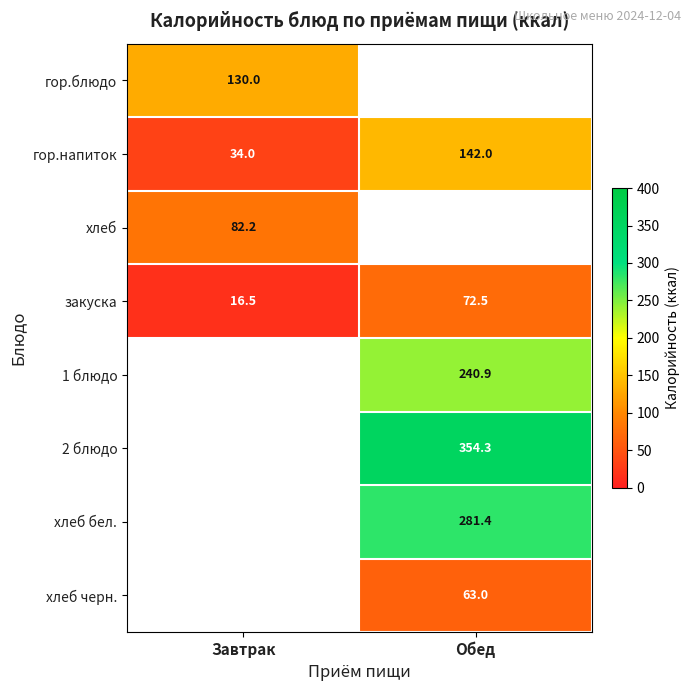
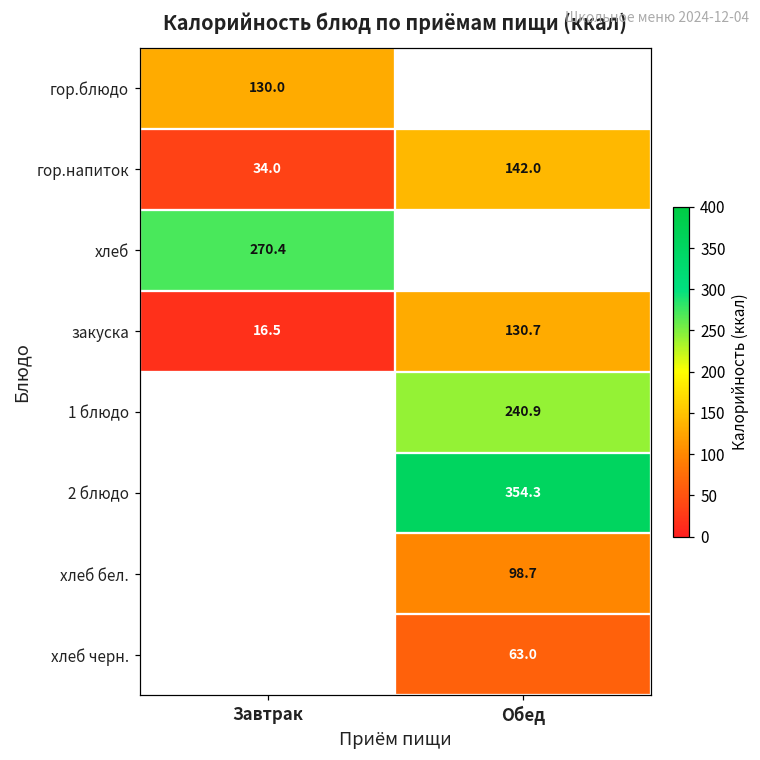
  {
    "гор.блюдо": {
      "Завтрак": 130.0
    },
    "гор.напиток": {
      "Завтрак": 34.0,
      "Обед": 142.0
    },
    "хлеб": {
-     "Завтрак": 82.2
+     "Завтрак": 270.4
    },
    "закуска": {
      "Завтрак": 16.5,
-     "Обед": 72.5
+     "Обед": 130.7
    },
    "1 блюдо": {
      "Обед": 240.9
    },
    "2 блюдо": {
      "Обед": 354.3
    },
    "хлеб бел.": {
-     "Обед": 281.4
+     "Обед": 98.7
    },
    "хлеб черн.": {
      "Обед": 63.0
    }
  }
